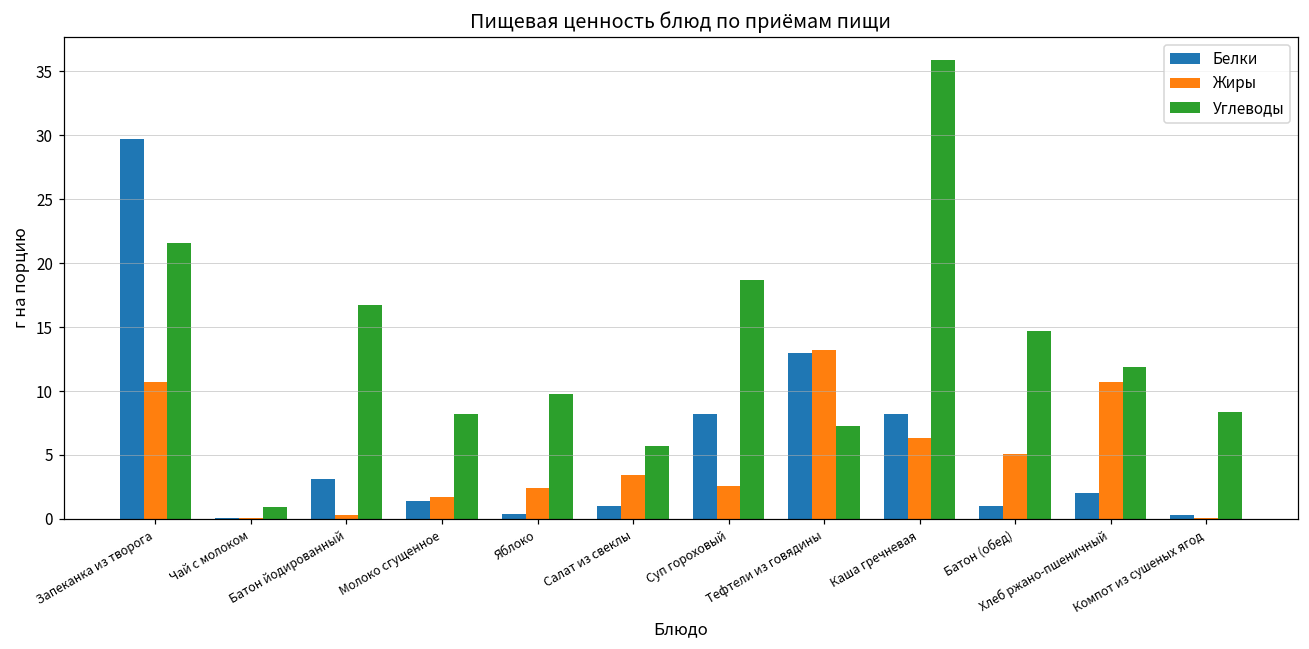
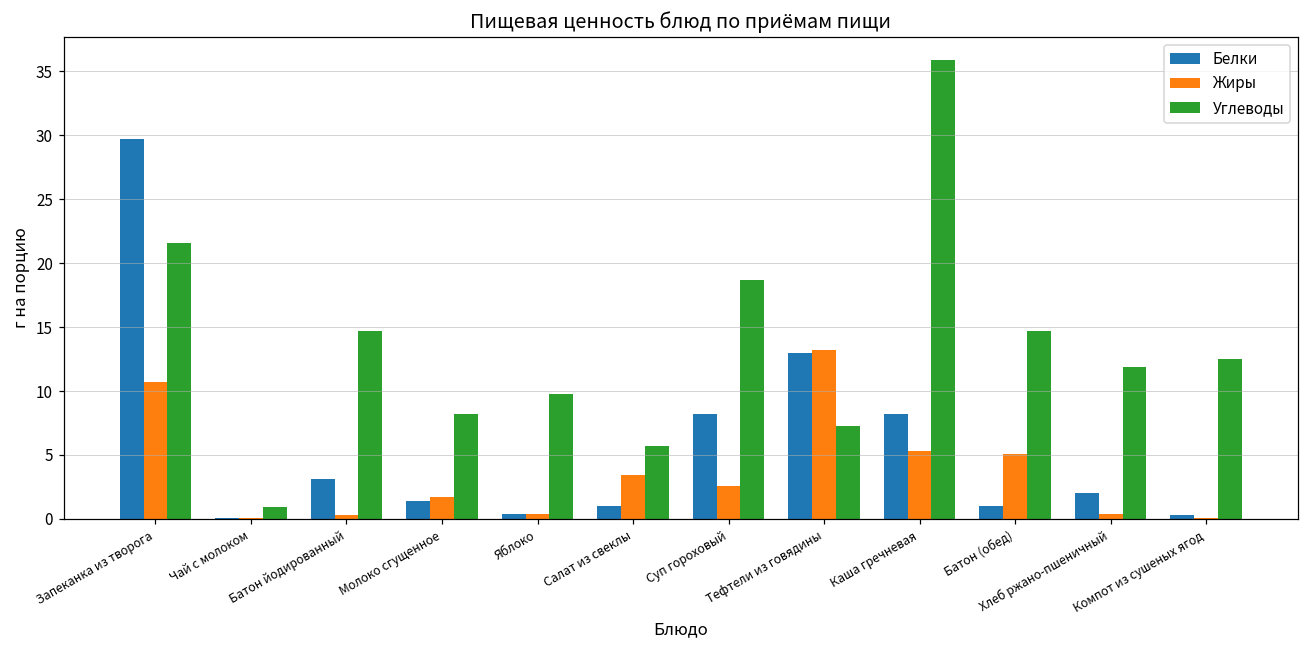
  {
    "Белки": {
      "Запеканка из творога": 29.7,
      "Батон йодированный": 3.1,
      "Молоко сгущенное": 1.4,
      "Яблоко": 0.4,
      "Салат из свеклы": 1.0,
      "Суп гороховый": 8.2,
      "Тефтели из говядины": 13.0,
      "Каша гречневая": 8.2,
      "Батон (обед)": 1.0,
      "Хлеб ржано-пшеничный": 2.0,
      "Компот из сушеных ягод": 0.3
    },
    "Жиры": {
      "Запеканка из творога": 10.7,
      "Батон йодированный": 0.3,
      "Молоко сгущенное": 1.7,
-     "Яблоко": 2.4,
+     "Яблоко": 0.4,
      "Салат из свеклы": 3.4,
      "Суп гороховый": 2.6,
      "Тефтели из говядины": 13.2,
-     "Каша гречневая": 6.3,
+     "Каша гречневая": 5.3,
      "Батон (обед)": 5.1,
-     "Хлеб ржано-пшеничный": 10.7
+     "Хлеб ржано-пшеничный": 0.4
    },
    "Углеводы": {
      "Запеканка из творога": 21.6,
      "Чай с молоком": 0.9,
-     "Батон йодированный": 16.7,
+     "Батон йодированный": 14.7,
      "Молоко сгущенное": 8.2,
      "Яблоко": 9.8,
      "Салат из свеклы": 5.7,
      "Суп гороховый": 18.7,
      "Тефтели из говядины": 7.3,
      "Каша гречневая": 35.9,
      "Батон (обед)": 14.7,
      "Хлеб ржано-пшеничный": 11.9,
-     "Компот из сушеных ягод": 8.4
+     "Компот из сушеных ягод": 12.5
    }
  }
